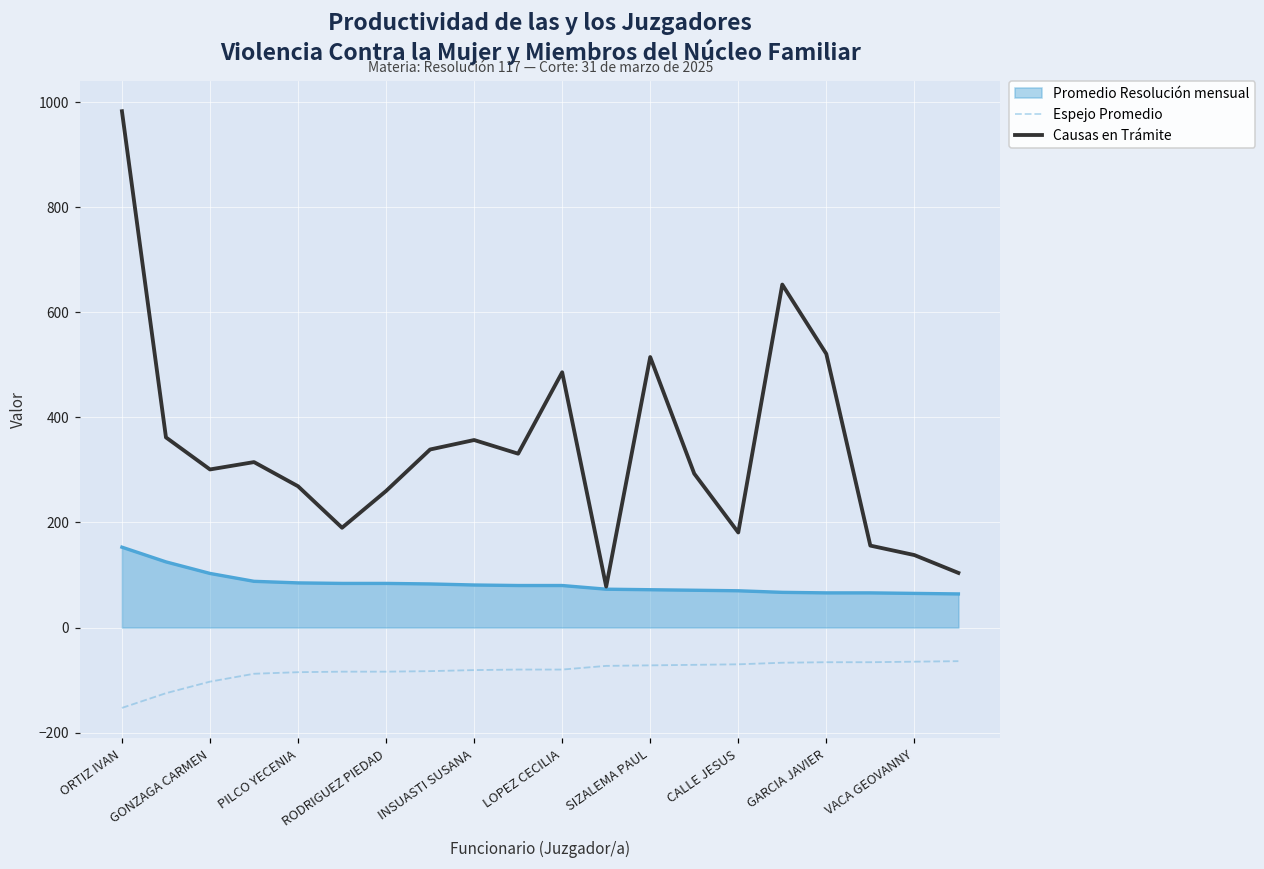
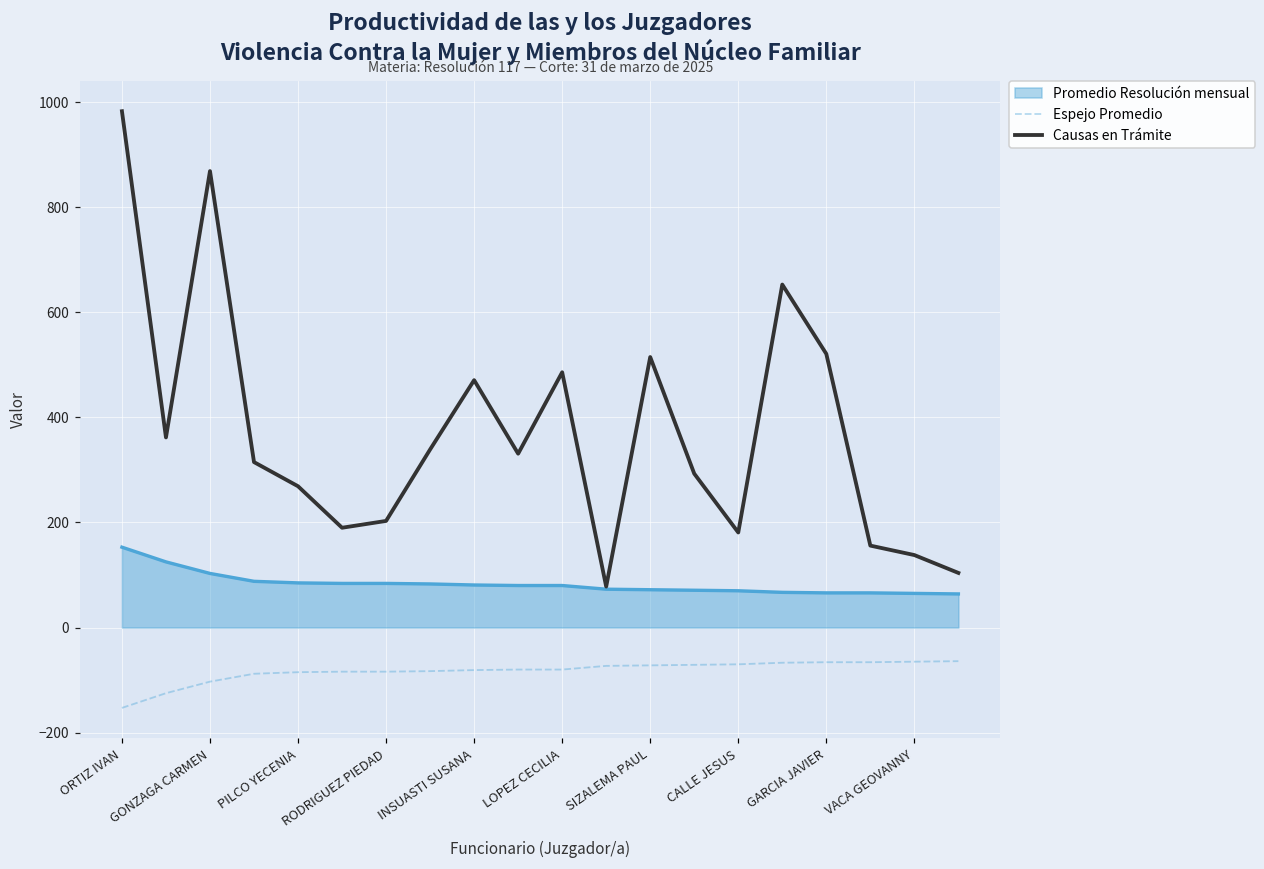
  {
    "Causas en Trámite": {
      "ORTIZ IVAN": 980,
-     "GONZAGA CARMEN": 300,
+     "GONZAGA CARMEN": 870,
      "PILCO YECENIA": 270,
-     "RODRIGUEZ PIEDAD": 260,
-     "INSUASTI SUSANA": 360,
+     "RODRIGUEZ PIEDAD": 200,
+     "INSUASTI SUSANA": 470,
      "LOPEZ CECILIA": 490,
      "SIZALEMA PAUL": 520,
      "CALLE JESUS": 180,
      "GARCIA JAVIER": 520,
      "VACA GEOVANNY": 140
    }
  }
